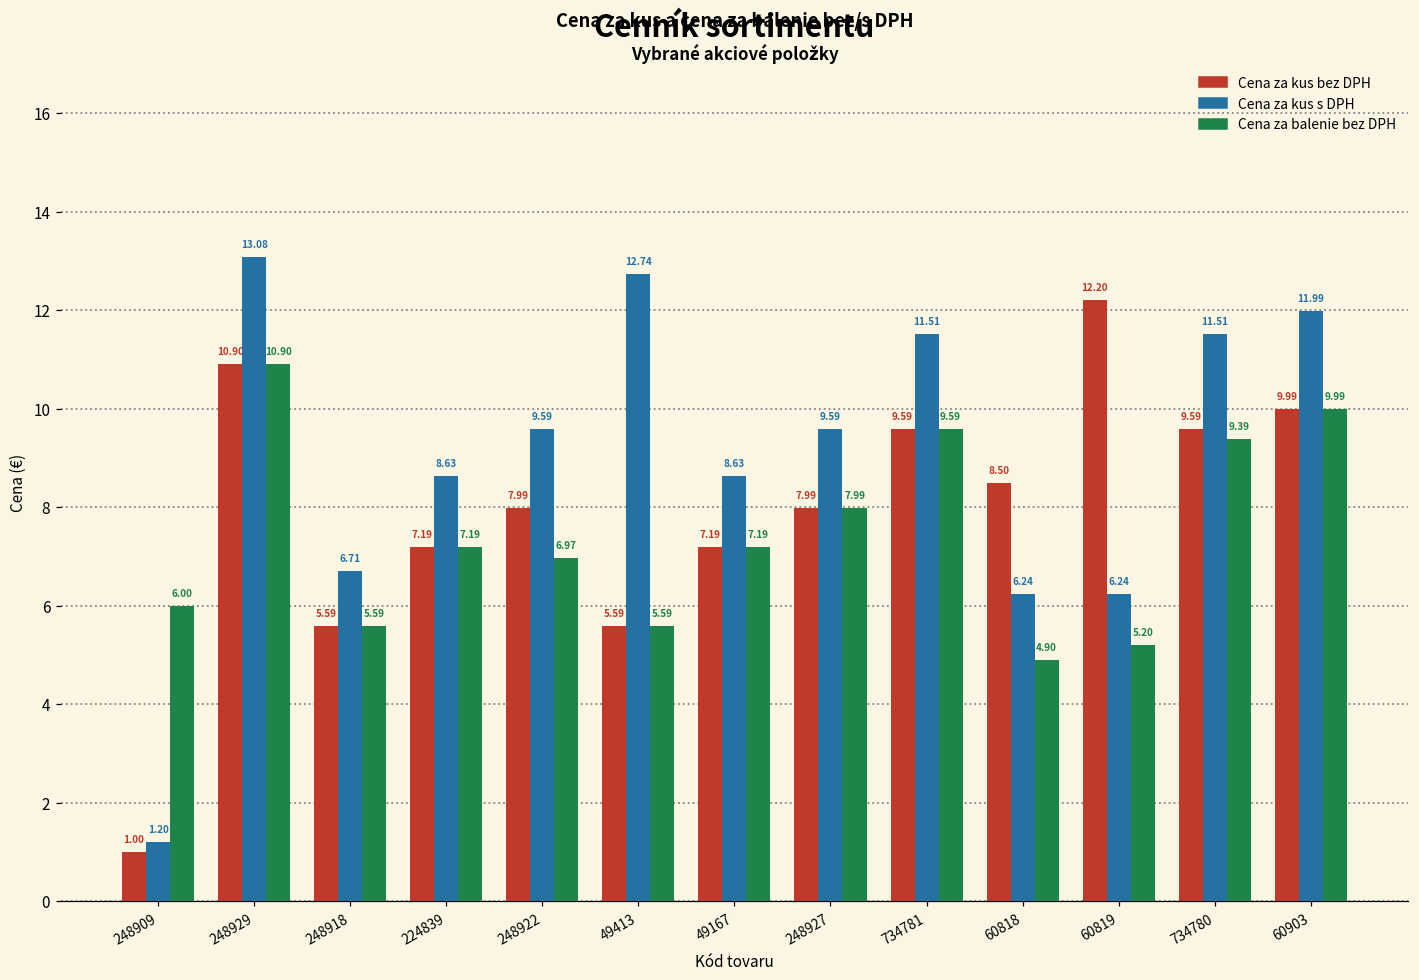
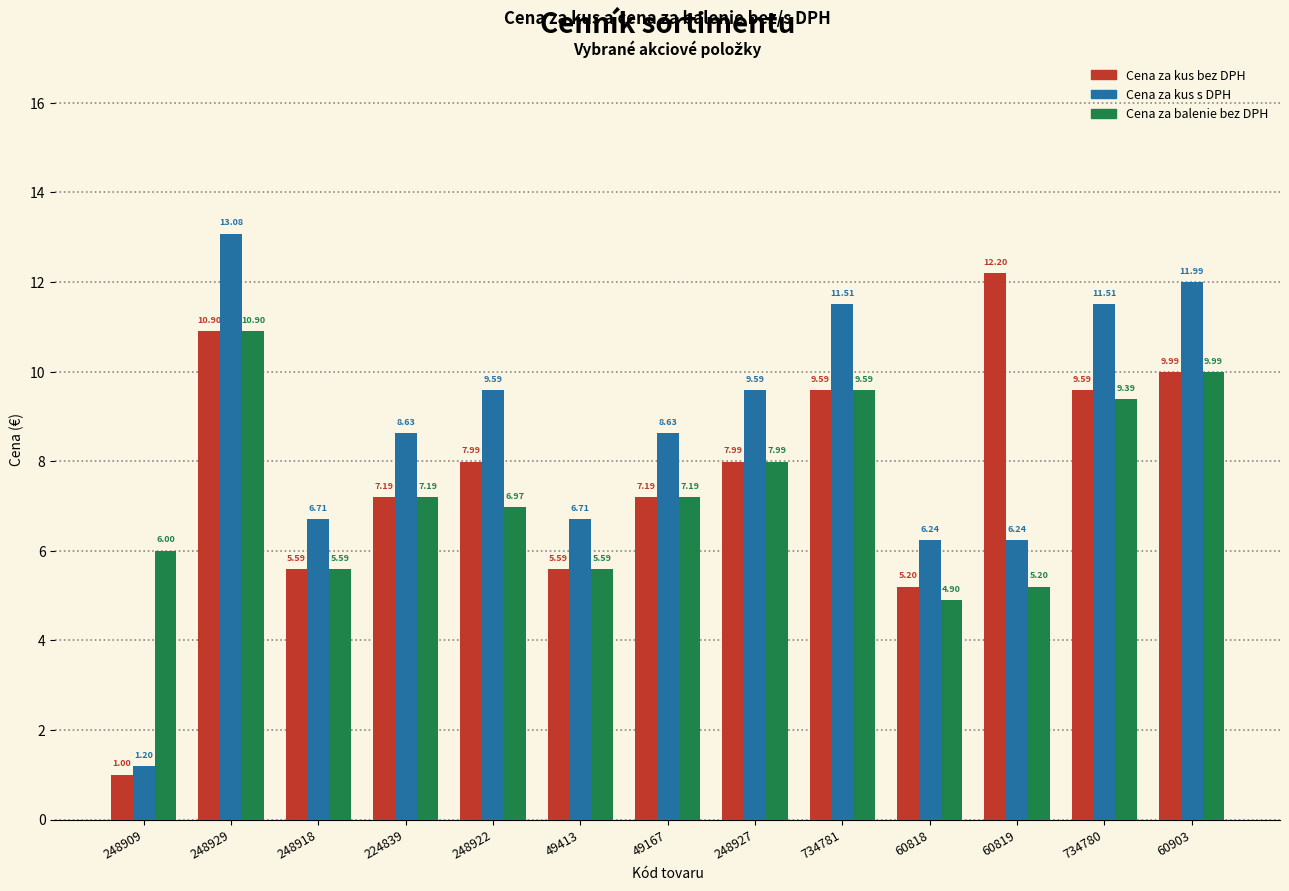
  {
    "Cena za kus bez DPH": {
      "248909": 1.00,
      "248929": 10.90,
      "248918": 5.59,
      "224839": 7.19,
      "248922": 7.99,
      "49413": 5.59,
      "49167": 7.19,
      "248927": 7.99,
      "734781": 9.59,
-     "60818": 8.50,
+     "60818": 5.20,
      "60819": 12.20,
      "734780": 9.59,
      "60903": 9.99
    },
    "Cena za kus s DPH": {
      "248909": 1.20,
      "248929": 13.08,
      "248918": 6.71,
      "224839": 8.63,
      "248922": 9.59,
-     "49413": 12.74,
+     "49413": 6.71,
      "49167": 8.63,
      "248927": 9.59,
      "734781": 11.51,
      "60818": 6.24,
      "60819": 6.24,
      "734780": 11.51,
      "60903": 11.99
    },
    "Cena za balenie bez DPH": {
      "248909": 6.00,
      "248929": 10.90,
      "248918": 5.59,
      "224839": 7.19,
      "248922": 6.97,
      "49413": 5.59,
      "49167": 7.19,
      "248927": 7.99,
      "734781": 9.59,
      "60818": 4.90,
      "60819": 5.20,
      "734780": 9.39,
      "60903": 9.99
    }
  }
